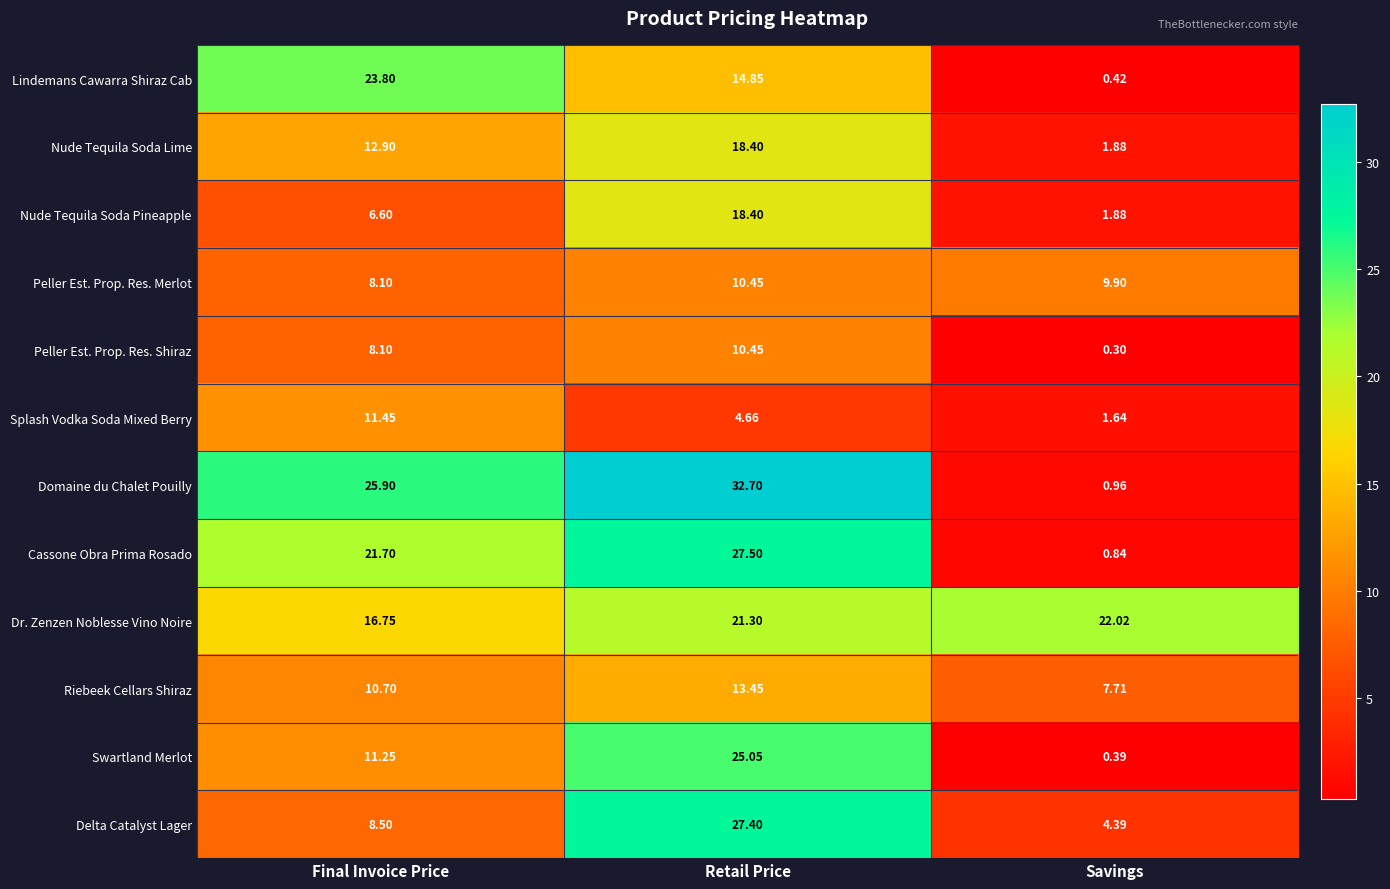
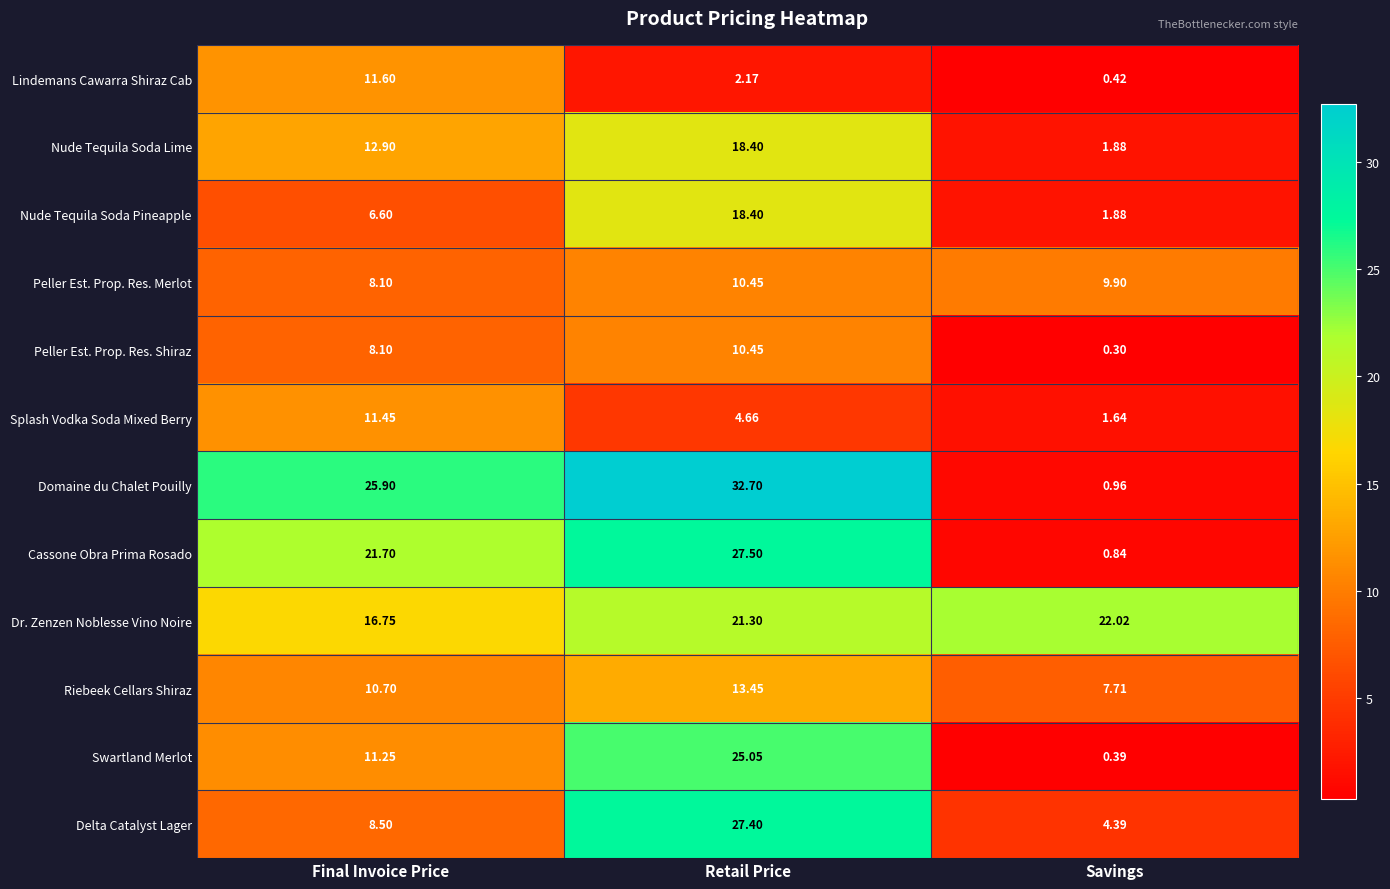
  {
    "Lindemans Cawarra Shiraz Cab": {
-     "Final Invoice Price": 23.80,
-     "Retail Price": 14.85,
+     "Final Invoice Price": 11.60,
+     "Retail Price": 2.17,
      "Savings": 0.42
    },
    "Nude Tequila Soda Lime": {
      "Final Invoice Price": 12.90,
      "Retail Price": 18.40,
      "Savings": 1.88
    },
    "Nude Tequila Soda Pineapple": {
      "Final Invoice Price": 6.60,
      "Retail Price": 18.40,
      "Savings": 1.88
    },
    "Peller Est. Prop. Res. Merlot": {
      "Final Invoice Price": 8.10,
      "Retail Price": 10.45,
      "Savings": 9.90
    },
    "Peller Est. Prop. Res. Shiraz": {
      "Final Invoice Price": 8.10,
      "Retail Price": 10.45,
      "Savings": 0.30
    },
    "Splash Vodka Soda Mixed Berry": {
      "Final Invoice Price": 11.45,
      "Retail Price": 4.66,
      "Savings": 1.64
    },
    "Domaine du Chalet Pouilly": {
      "Final Invoice Price": 25.90,
      "Retail Price": 32.70,
      "Savings": 0.96
    },
    "Cassone Obra Prima Rosado": {
      "Final Invoice Price": 21.70,
      "Retail Price": 27.50,
      "Savings": 0.84
    },
    "Dr. Zenzen Noblesse Vino Noire": {
      "Final Invoice Price": 16.75,
      "Retail Price": 21.30,
      "Savings": 22.02
    },
    "Riebeek Cellars Shiraz": {
      "Final Invoice Price": 10.70,
      "Retail Price": 13.45,
      "Savings": 7.71
    },
    "Swartland Merlot": {
      "Final Invoice Price": 11.25,
      "Retail Price": 25.05,
      "Savings": 0.39
    },
    "Delta Catalyst Lager": {
      "Final Invoice Price": 8.50,
      "Retail Price": 27.40,
      "Savings": 4.39
    }
  }
